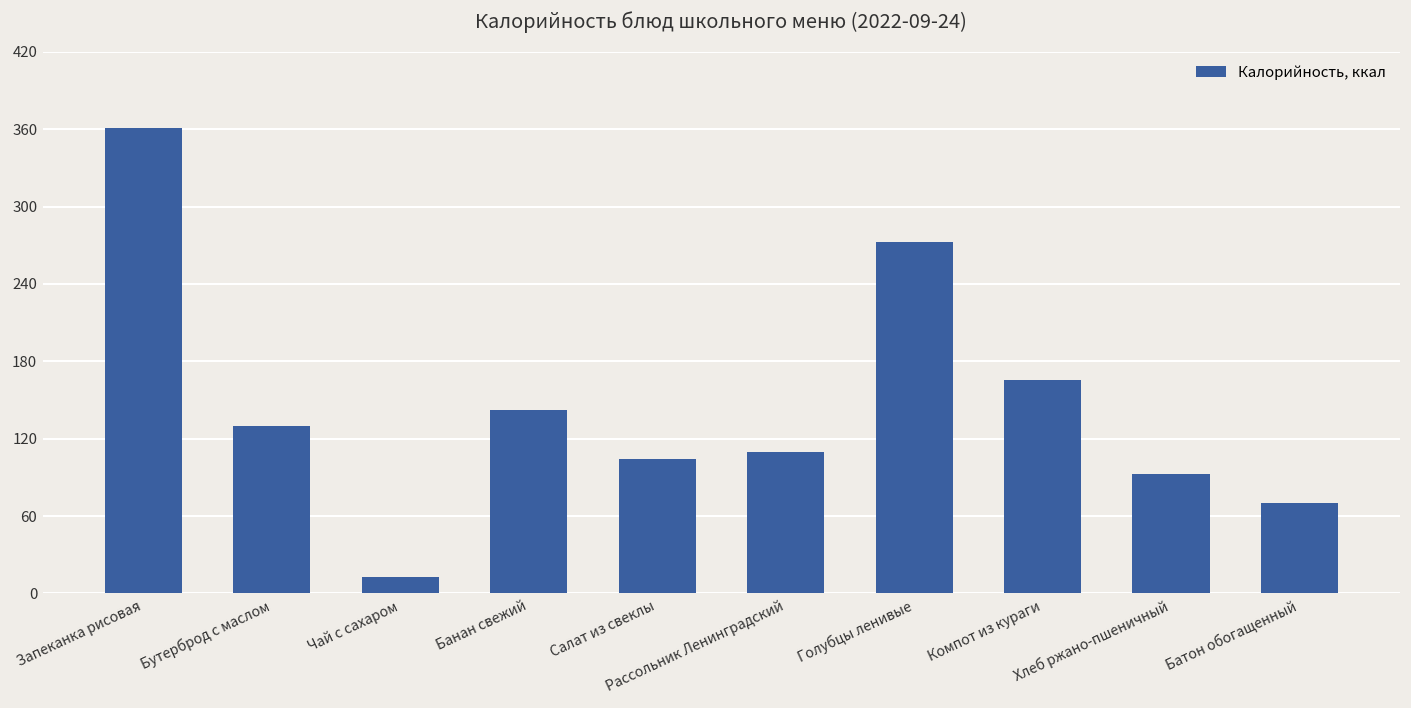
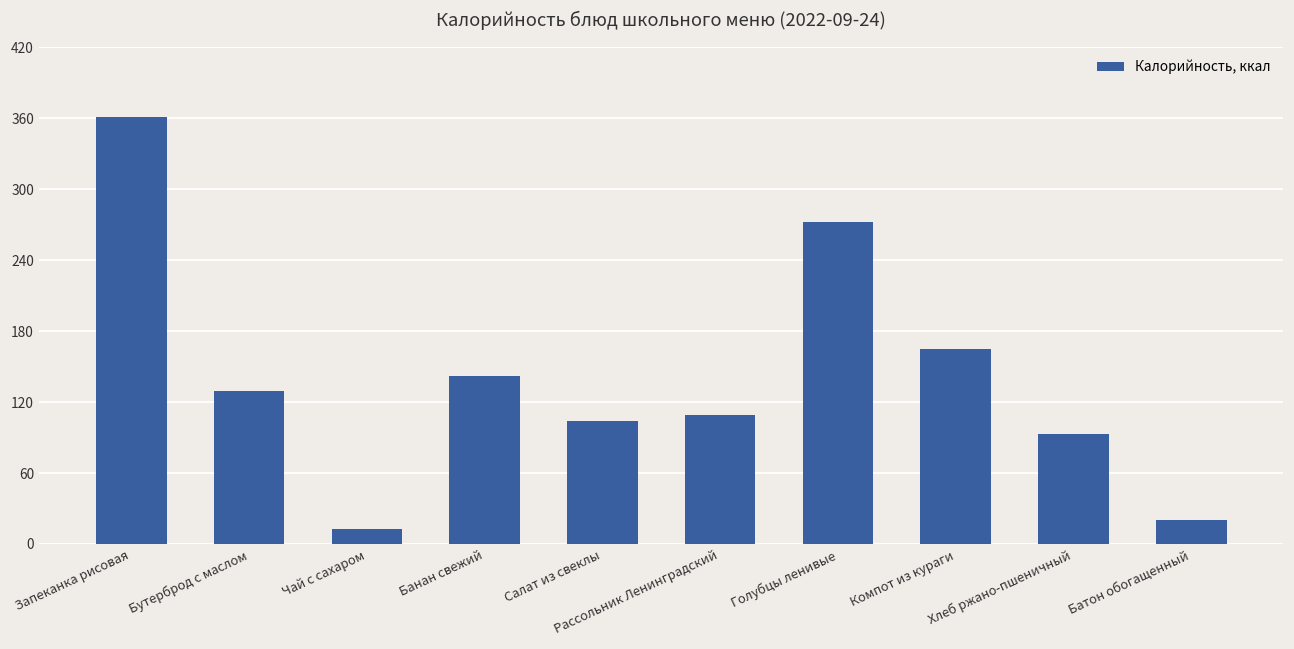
  {
    "Запеканка рисовая": 361,
    "Бутерброд с маслом": 130,
    "Чай с сахаром": 12,
    "Банан свежий": 142,
    "Салат из свеклы": 104,
    "Рассольник Ленинградский": 109,
    "Голубцы ленивые": 273,
    "Компот из кураги": 165,
    "Хлеб ржано-пшеничный": 93,
-   "Батон обогащенный": 71
+   "Батон обогащенный": 21
  }
